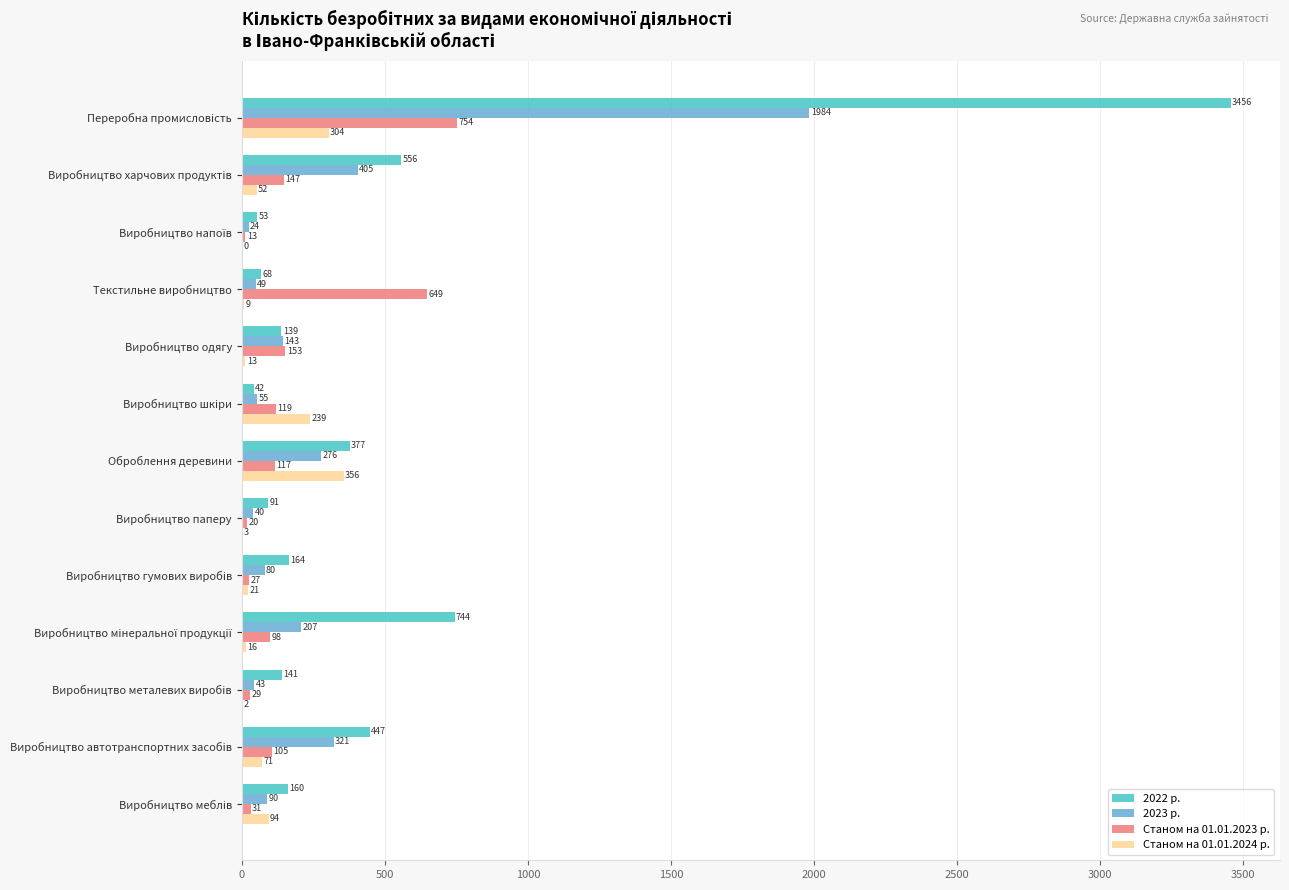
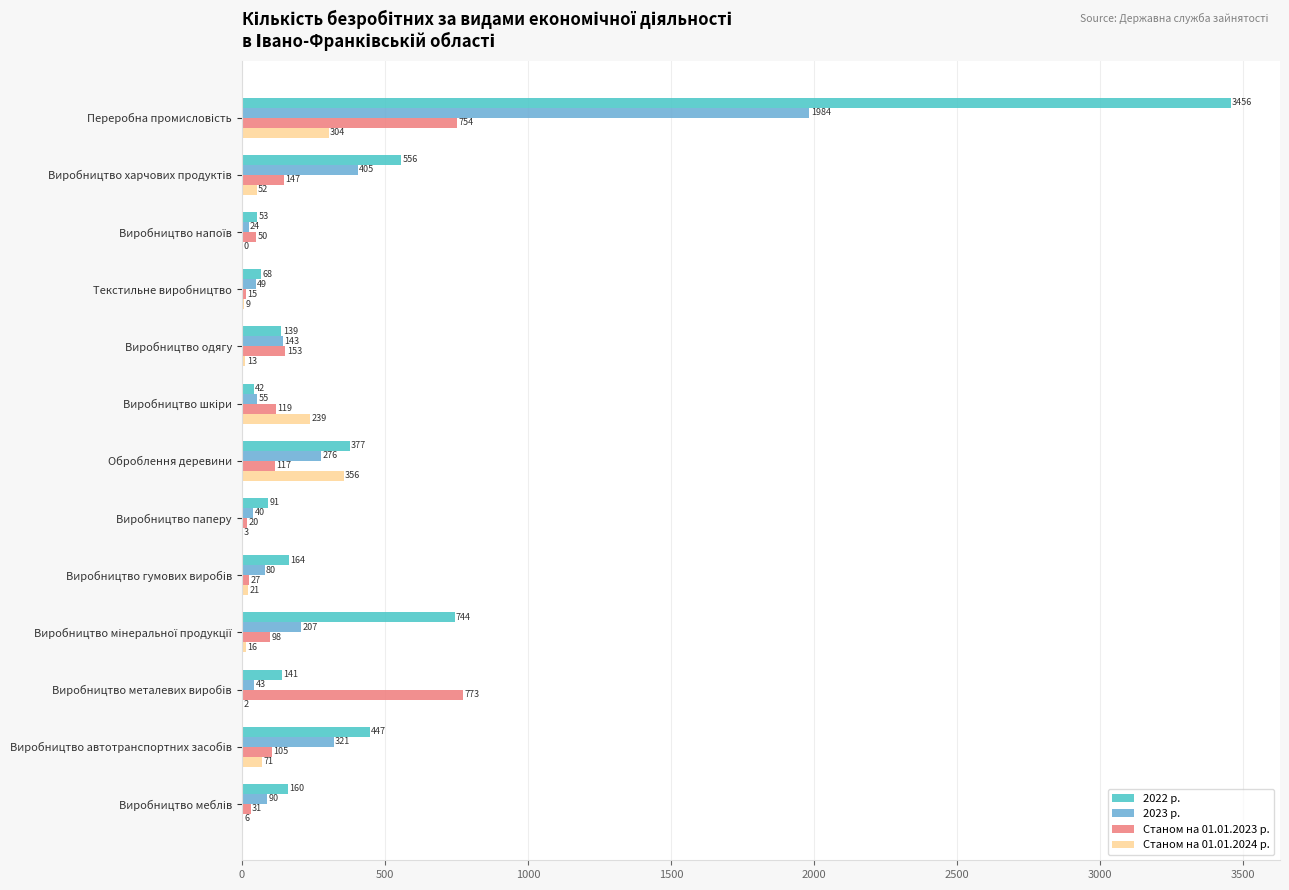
  {
    "Станом на 01.01.2023 р.": {
      "Переробна промисловість": 754,
      "Виробництво харчових продуктів": 147,
-     "Виробництво напоїв": 13,
-     "Текстильне виробництво": 649,
+     "Виробництво напоїв": 50,
+     "Текстильне виробництво": 15,
      "Виробництво одягу": 153,
      "Виробництво шкіри": 119,
      "Оброблення деревини": 117,
      "Виробництво паперу": 20,
      "Виробництво гумових виробів": 27,
      "Виробництво мінеральної продукції": 98,
-     "Виробництво металевих виробів": 29,
+     "Виробництво металевих виробів": 773,
      "Виробництво автотранспортних засобів": 105,
      "Виробництво меблів": 31
    },
    "Станом на 01.01.2024 р.": {
      "Переробна промисловість": 304,
      "Виробництво харчових продуктів": 52,
      "Виробництво напоїв": 0,
      "Текстильне виробництво": 9,
      "Виробництво одягу": 13,
      "Виробництво шкіри": 239,
      "Оброблення деревини": 356,
      "Виробництво паперу": 3,
      "Виробництво гумових виробів": 21,
      "Виробництво мінеральної продукції": 16,
      "Виробництво металевих виробів": 2,
      "Виробництво автотранспортних засобів": 71,
-     "Виробництво меблів": 94
+     "Виробництво меблів": 6
    }
  }
